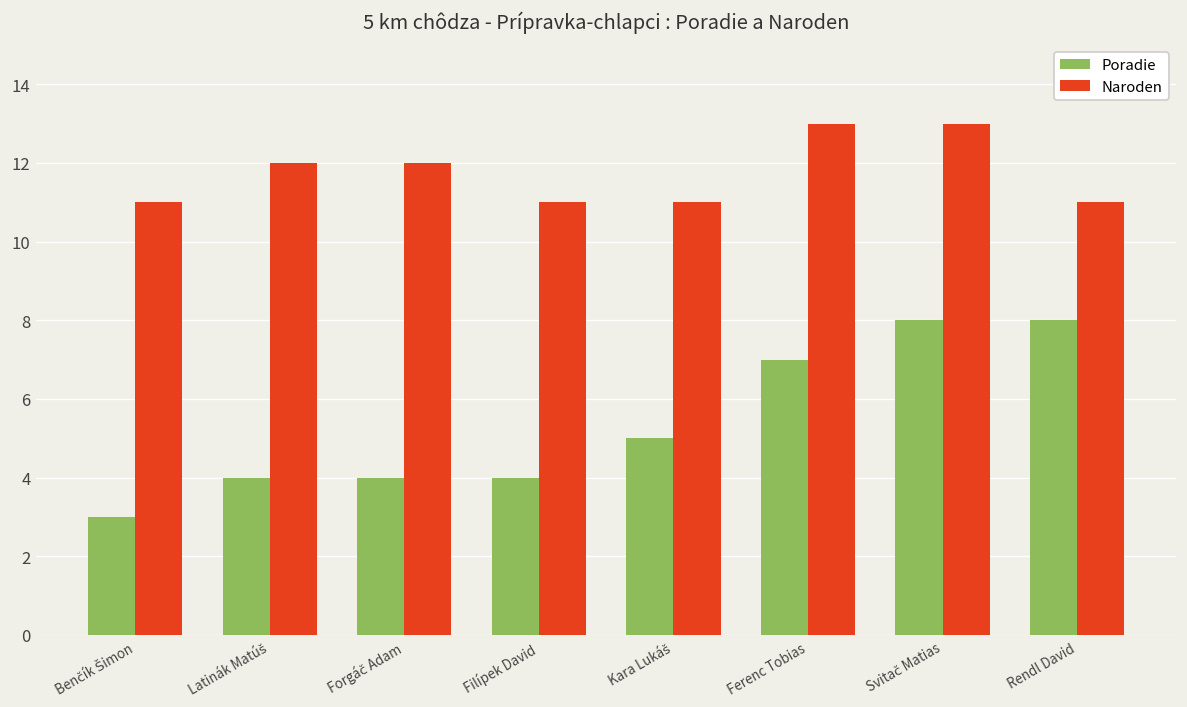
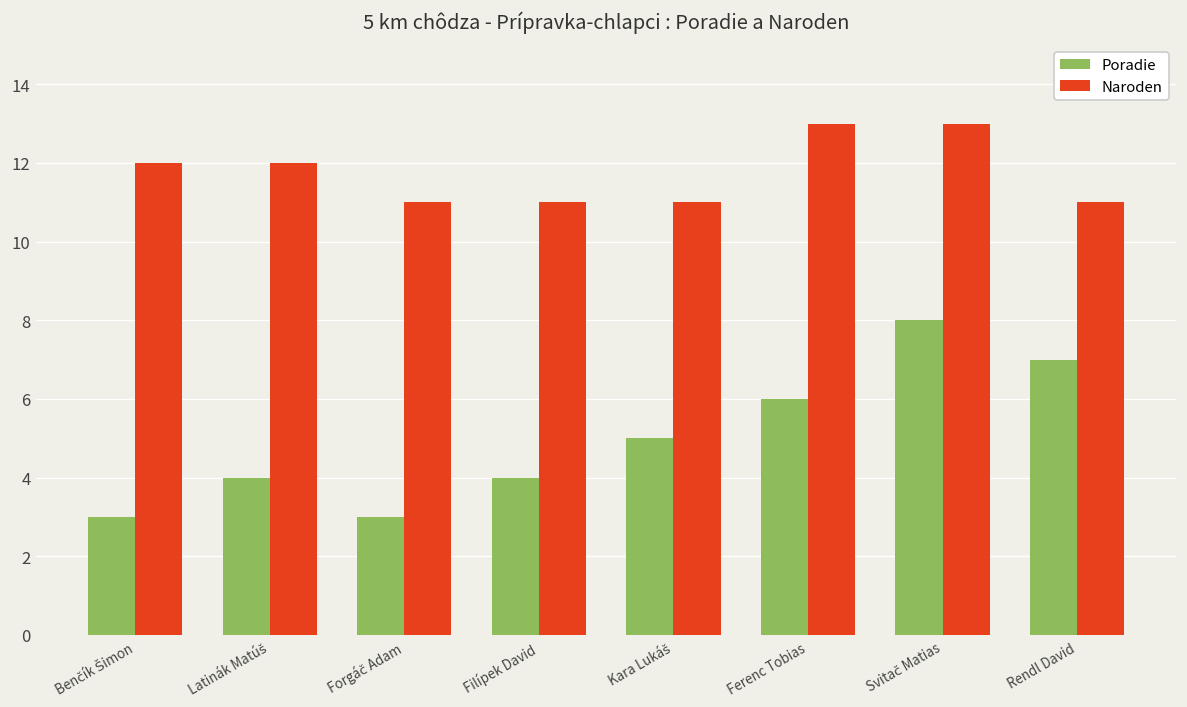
  {
    "Poradie": {
      "Benčík Šimon": 3,
      "Latinák Matúš": 4,
-     "Forgáč Adam": 4,
+     "Forgáč Adam": 3,
      "Filípek David": 4,
      "Kara Lukáš": 5,
-     "Ferenc Tobias": 7,
+     "Ferenc Tobias": 6,
      "Svitač Matias": 8,
-     "Rendl David": 8
+     "Rendl David": 7
    },
    "Naroden": {
-     "Benčík Šimon": 11,
+     "Benčík Šimon": 12,
      "Latinák Matúš": 12,
-     "Forgáč Adam": 12,
+     "Forgáč Adam": 11,
      "Filípek David": 11,
      "Kara Lukáš": 11,
      "Ferenc Tobias": 13,
      "Svitač Matias": 13,
      "Rendl David": 11
    }
  }
